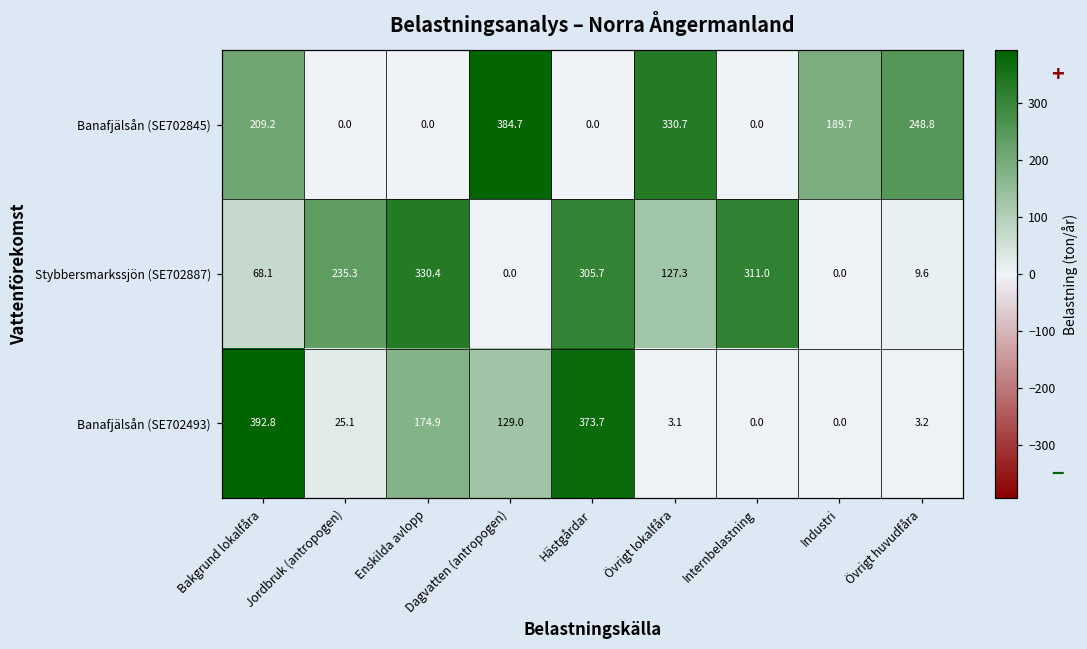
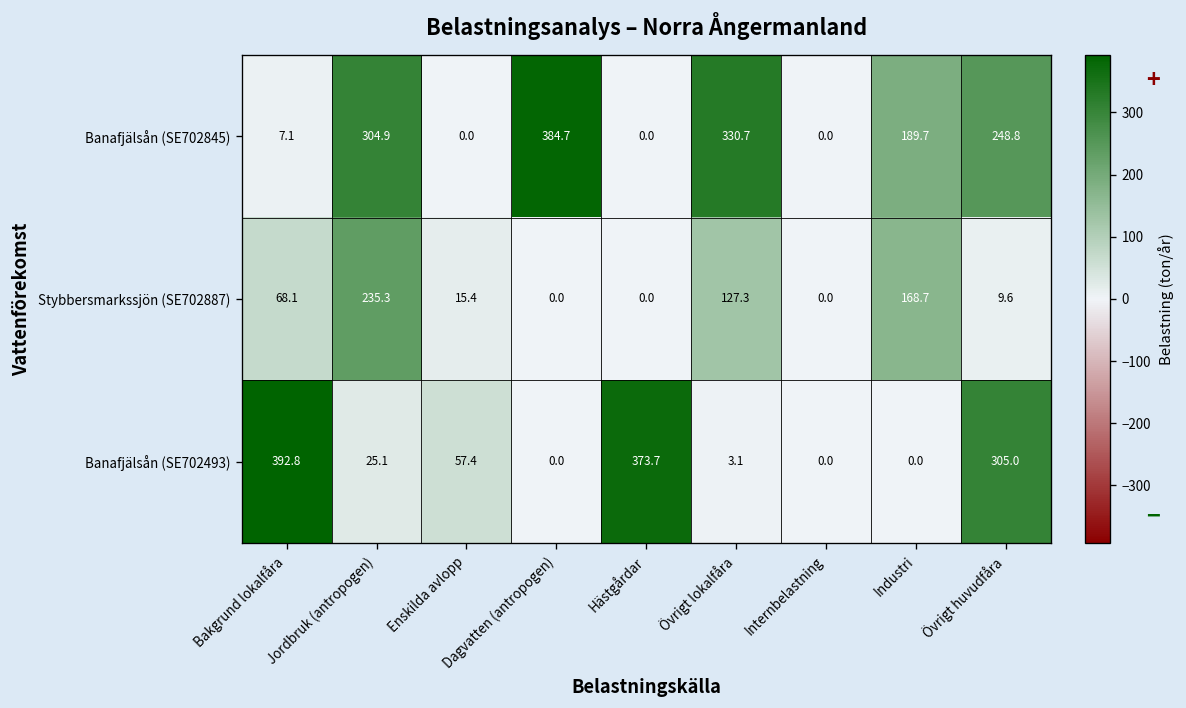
  {
    "Banafjälsån (SE702845)": {
-     "Bakgrund lokalfåra": 209.2,
-     "Jordbruk (antropogen)": 0.0,
+     "Bakgrund lokalfåra": 7.1,
+     "Jordbruk (antropogen)": 304.9,
      "Enskilda avlopp": 0.0,
      "Dagvatten (antropogen)": 384.7,
      "Hästgårdar": 0.0,
      "Övrigt lokalfåra": 330.7,
      "Internbelastning": 0.0,
      "Industri": 189.7,
      "Övrigt huvudfåra": 248.8
    },
    "Stybbersmarkssjön (SE702887)": {
      "Bakgrund lokalfåra": 68.1,
      "Jordbruk (antropogen)": 235.3,
-     "Enskilda avlopp": 330.4,
+     "Enskilda avlopp": 15.4,
      "Dagvatten (antropogen)": 0.0,
-     "Hästgårdar": 305.7,
+     "Hästgårdar": 0.0,
      "Övrigt lokalfåra": 127.3,
-     "Internbelastning": 311.0,
-     "Industri": 0.0,
+     "Internbelastning": 0.0,
+     "Industri": 168.7,
      "Övrigt huvudfåra": 9.6
    },
    "Banafjälsån (SE702493)": {
      "Bakgrund lokalfåra": 392.8,
      "Jordbruk (antropogen)": 25.1,
-     "Enskilda avlopp": 174.9,
-     "Dagvatten (antropogen)": 129.0,
+     "Enskilda avlopp": 57.4,
+     "Dagvatten (antropogen)": 0.0,
      "Hästgårdar": 373.7,
      "Övrigt lokalfåra": 3.1,
      "Internbelastning": 0.0,
      "Industri": 0.0,
-     "Övrigt huvudfåra": 3.2
+     "Övrigt huvudfåra": 305.0
    }
  }
